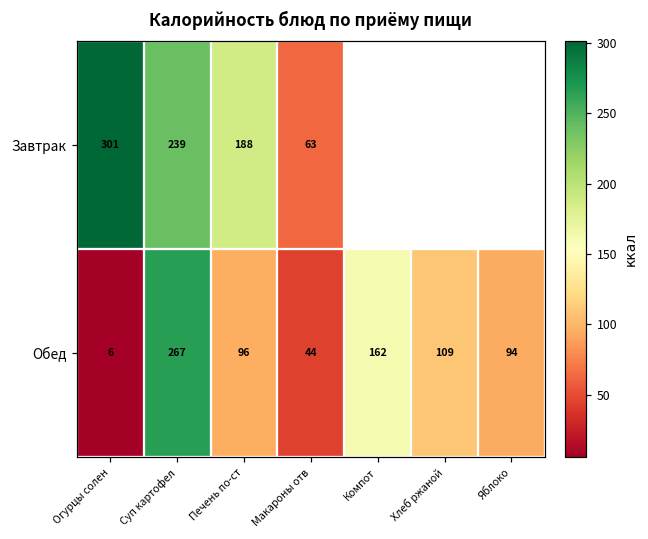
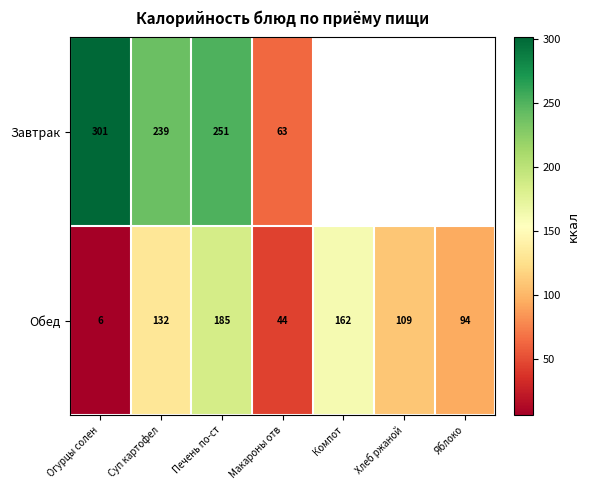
  {
    "Завтрак": {
      "Огурцы солен": 301,
      "Суп картофел": 239,
-     "Печень по-ст": 188,
+     "Печень по-ст": 251,
      "Макароны отв": 63
    },
    "Обед": {
      "Огурцы солен": 6,
-     "Суп картофел": 267,
-     "Печень по-ст": 96,
+     "Суп картофел": 132,
+     "Печень по-ст": 185,
      "Макароны отв": 44,
      "Компот": 162,
      "Хлеб ржаной": 109,
      "Яблоко": 94
    }
  }
